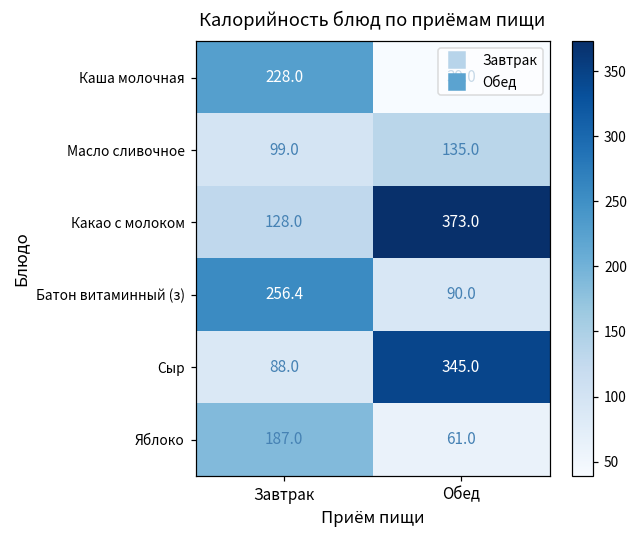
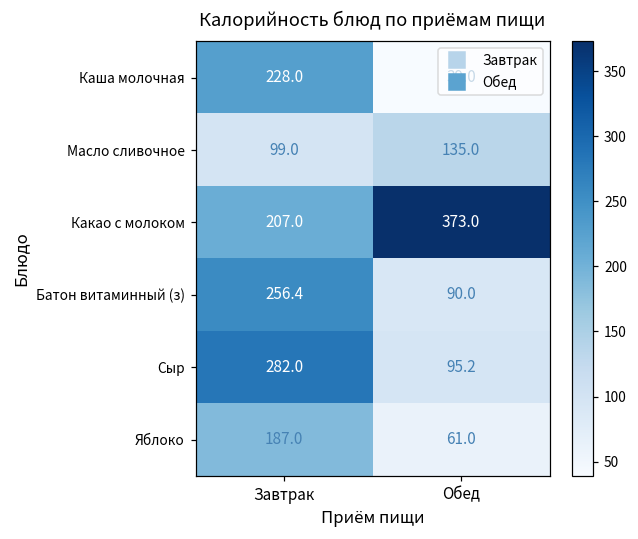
  {
    "Каша молочная": {
      "Завтрак": 228.0
    },
    "Масло сливочное": {
      "Завтрак": 99.0,
      "Обед": 135.0
    },
    "Какао с молоком": {
-     "Завтрак": 128.0,
+     "Завтрак": 207.0,
      "Обед": 373.0
    },
    "Батон витаминный (з)": {
      "Завтрак": 256.4,
      "Обед": 90.0
    },
    "Сыр": {
-     "Завтрак": 88.0,
-     "Обед": 345.0
+     "Завтрак": 282.0,
+     "Обед": 95.2
    },
    "Яблоко": {
      "Завтрак": 187.0,
      "Обед": 61.0
    }
  }
